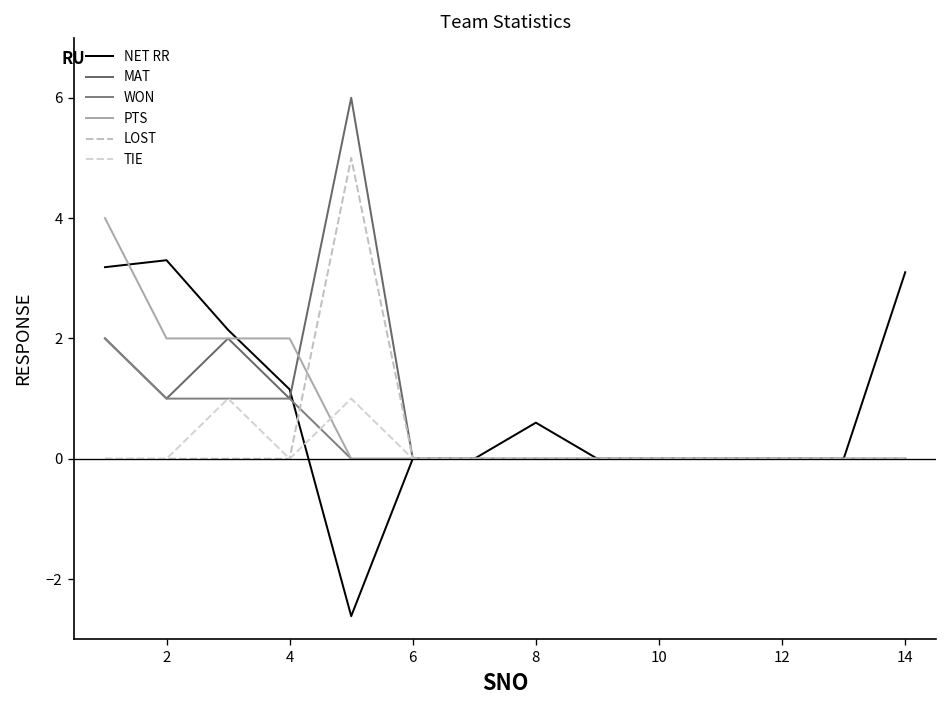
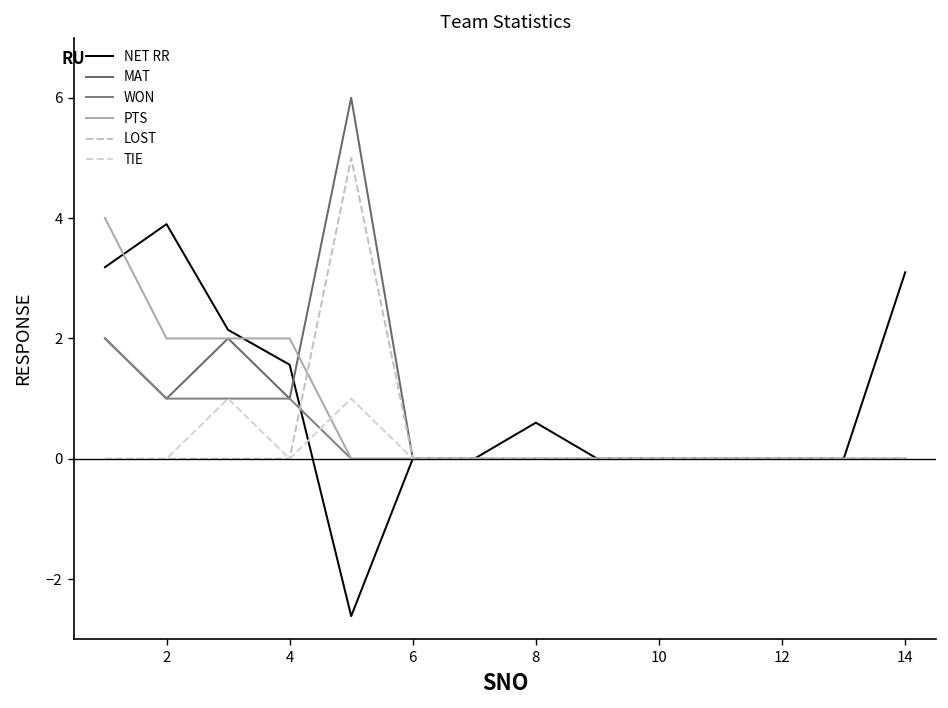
  {
    "NET RR": {
-     "2": 3.3,
-     "4": 1.2,
+     "2": 3.9,
+     "4": 1.6,
      "8": 0.6,
      "14": 3.1
    }
  }
